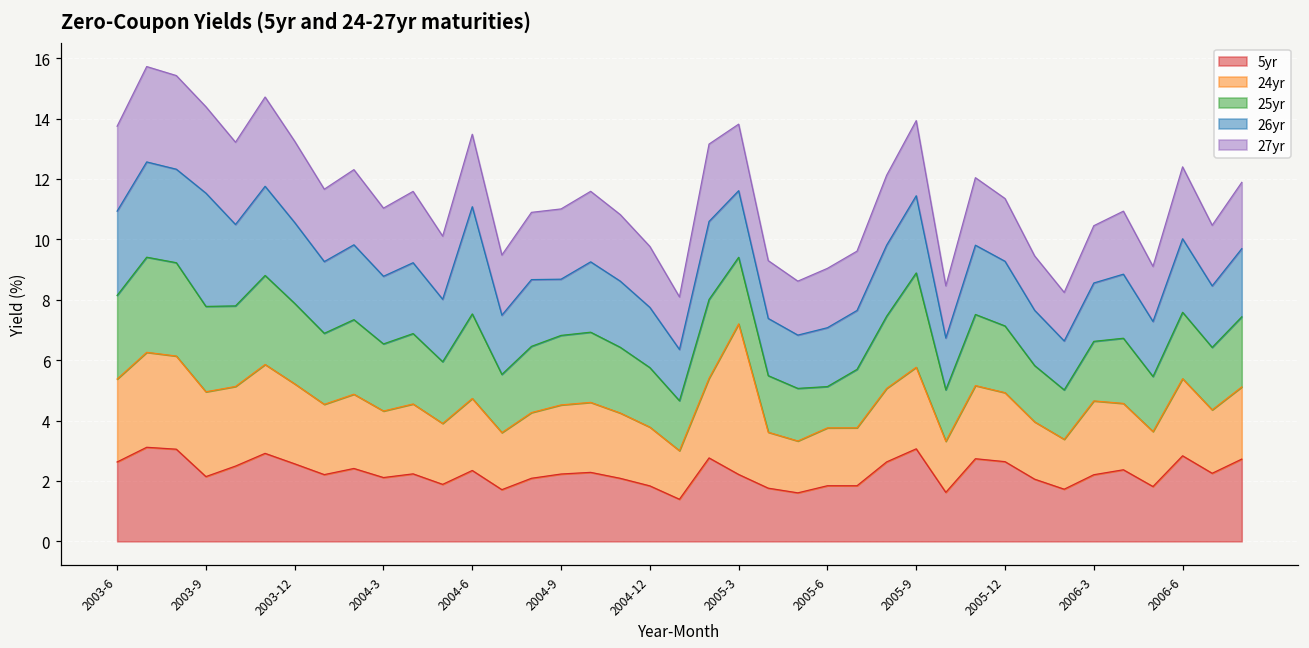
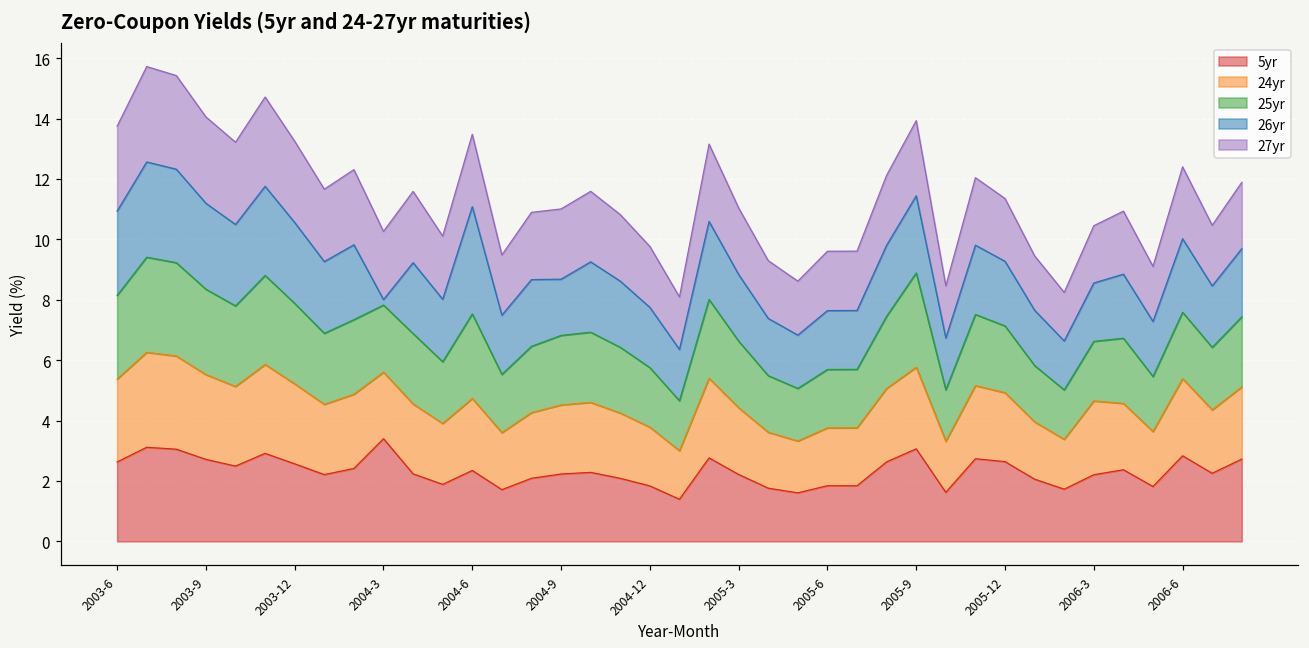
  {
    "5yr": {
      "2003-6": 2.6,
-     "2003-9": 2.1,
+     "2003-9": 2.7,
      "2003-12": 2.6,
-     "2004-3": 2.1,
+     "2004-3": 3.4,
      "2004-6": 2.3,
      "2004-9": 2.2,
      "2004-12": 1.8,
      "2005-3": 2.2,
      "2005-6": 1.8,
      "2005-9": 3.1,
      "2005-12": 2.6,
      "2006-3": 2.2,
      "2006-6": 2.8
    },
    "24yr": {
      "2003-6": 2.7,
      "2003-9": 2.8,
      "2003-12": 2.6,
      "2004-3": 2.2,
      "2004-6": 2.4,
      "2004-9": 2.3,
      "2004-12": 1.9,
-     "2005-3": 5.0,
+     "2005-3": 2.2,
      "2005-6": 1.9,
      "2005-9": 2.7,
      "2005-12": 2.3,
      "2006-3": 2.4,
      "2006-6": 2.6
    },
    "25yr": {
      "2003-6": 2.8,
      "2003-9": 2.8,
      "2003-12": 2.7,
      "2004-3": 2.2,
      "2004-6": 2.8,
      "2004-9": 2.3,
      "2004-12": 2.0,
      "2005-3": 2.2,
-     "2005-6": 1.4,
+     "2005-6": 1.9,
      "2005-9": 3.1,
      "2005-12": 2.2,
      "2006-3": 2.0,
      "2006-6": 2.2
    },
    "26yr": {
      "2003-6": 2.8,
-     "2003-9": 3.8,
+     "2003-9": 2.8,
      "2003-12": 2.7,
-     "2004-3": 2.2,
+     "2004-3": 0.2,
      "2004-6": 3.5,
      "2004-9": 1.9,
      "2004-12": 2.0,
      "2005-3": 2.2,
      "2005-6": 1.9,
      "2005-9": 2.6,
      "2005-12": 2.1,
      "2006-3": 1.9,
      "2006-6": 2.4
    },
    "27yr": {
      "2003-6": 2.8,
      "2003-9": 2.9,
      "2003-12": 2.7,
      "2004-3": 2.3,
      "2004-6": 2.4,
      "2004-9": 2.3,
      "2004-12": 2.0,
      "2005-3": 2.2,
      "2005-6": 2.0,
      "2005-9": 2.5,
      "2005-12": 2.1,
      "2006-3": 1.9,
      "2006-6": 2.4
    }
  }
